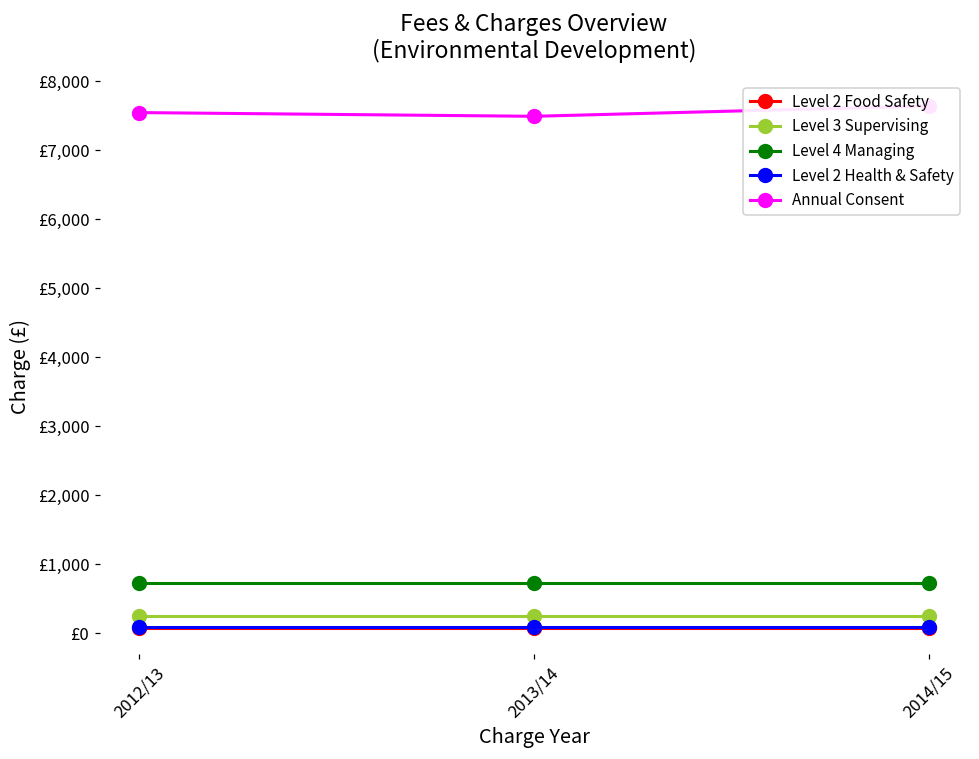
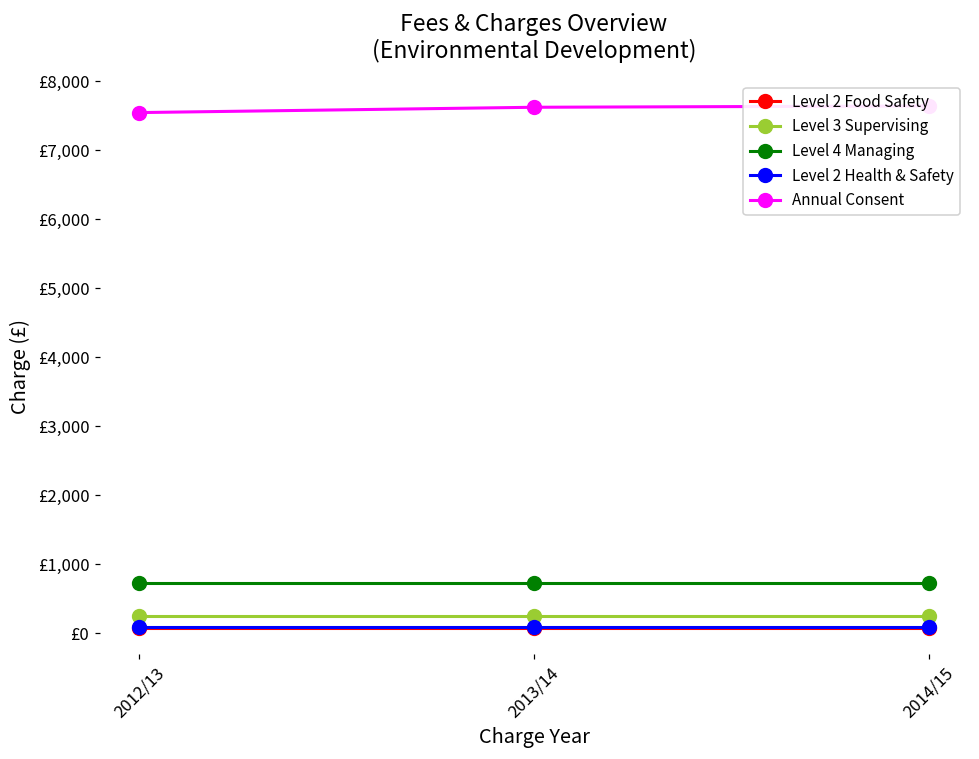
  {
    "Level 3 Supervising": {
      "2012/13": "£300",
      "2013/14": "£300",
      "2014/15": "£300"
    },
    "Level 4 Managing": {
      "2012/13": "£700",
      "2013/14": "£700",
      "2014/15": "£700"
    },
    "Annual Consent": {
      "2012/13": "£7,500",
-     "2013/14": "£7,500"
+     "2013/14": "£7,600"
    }
  }
